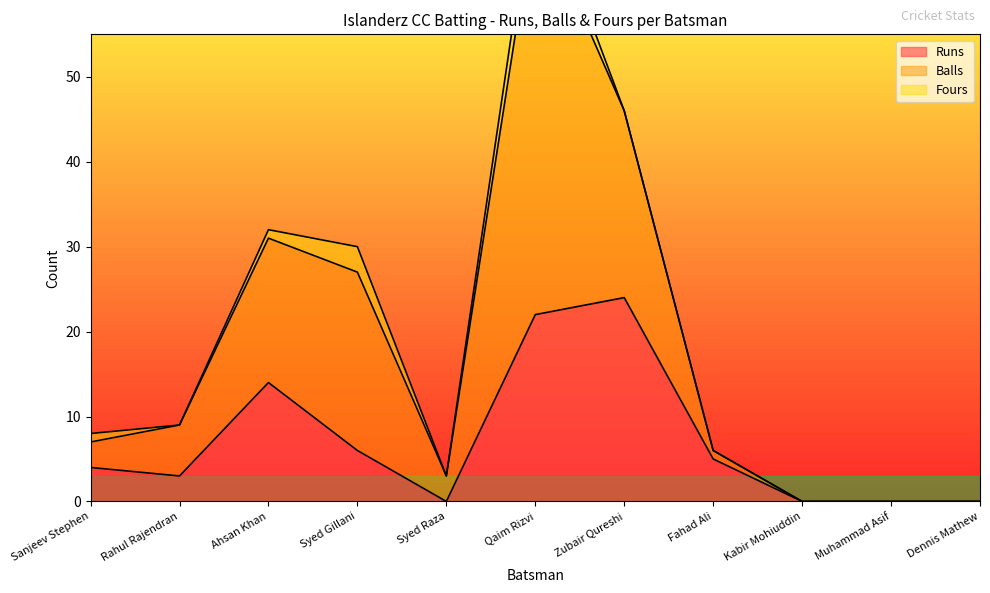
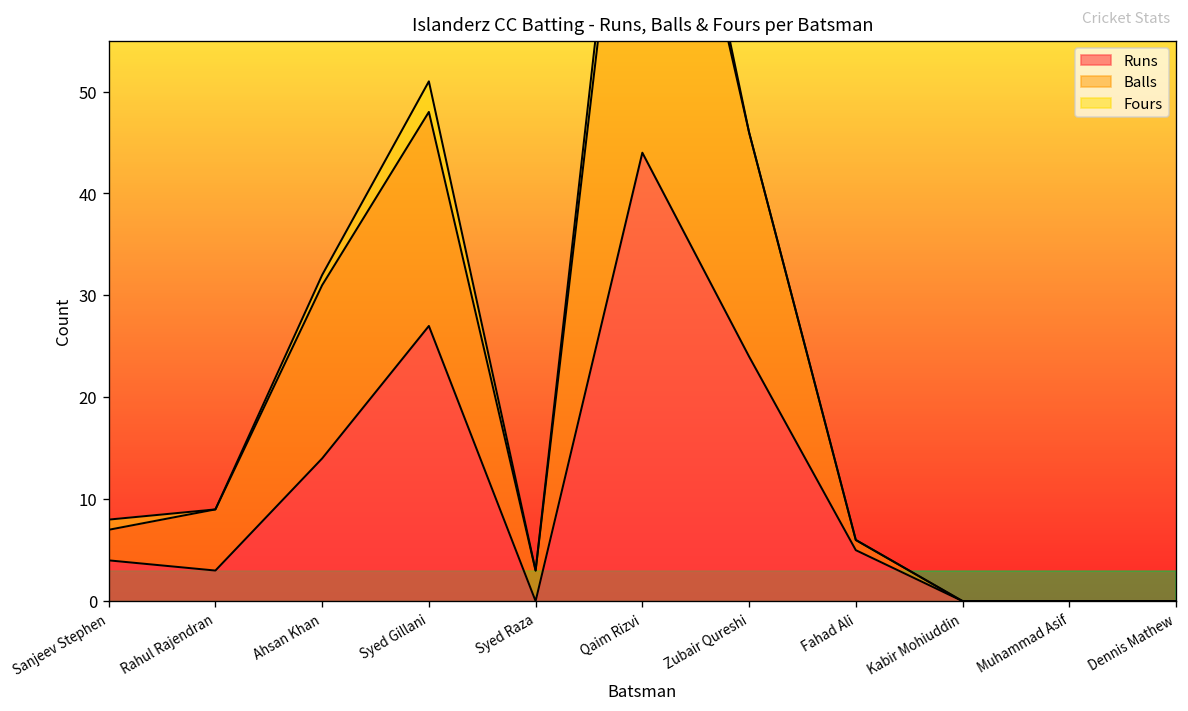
  {
    "Runs": {
      "Sanjeev Stephen": 4,
      "Ahsan Khan": 14,
-     "Syed Gillani": 6,
-     "Qaim Rizvi": 22,
+     "Syed Gillani": 27,
+     "Qaim Rizvi": 44,
      "Zubair Qureshi": 24,
      "Fahad Ali": 5
    }
  }
